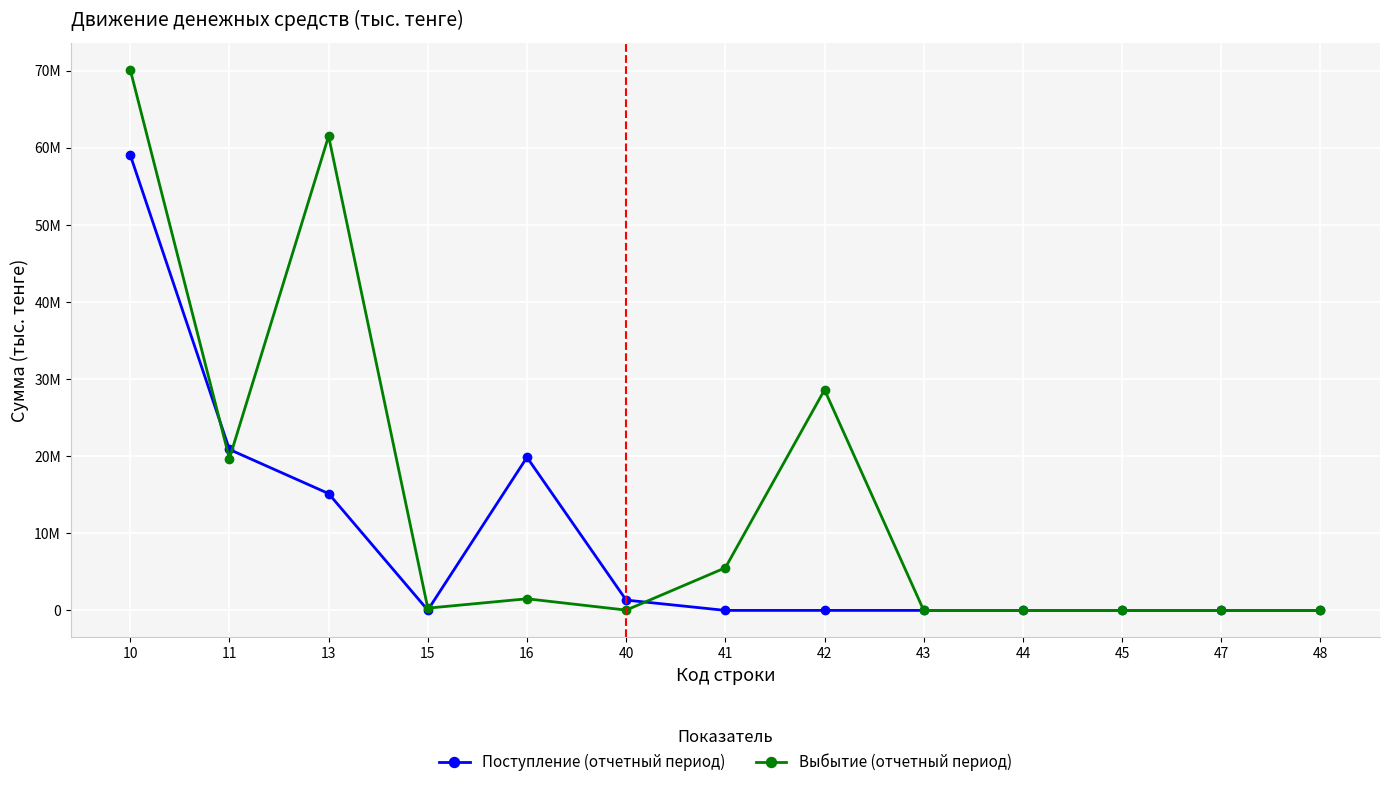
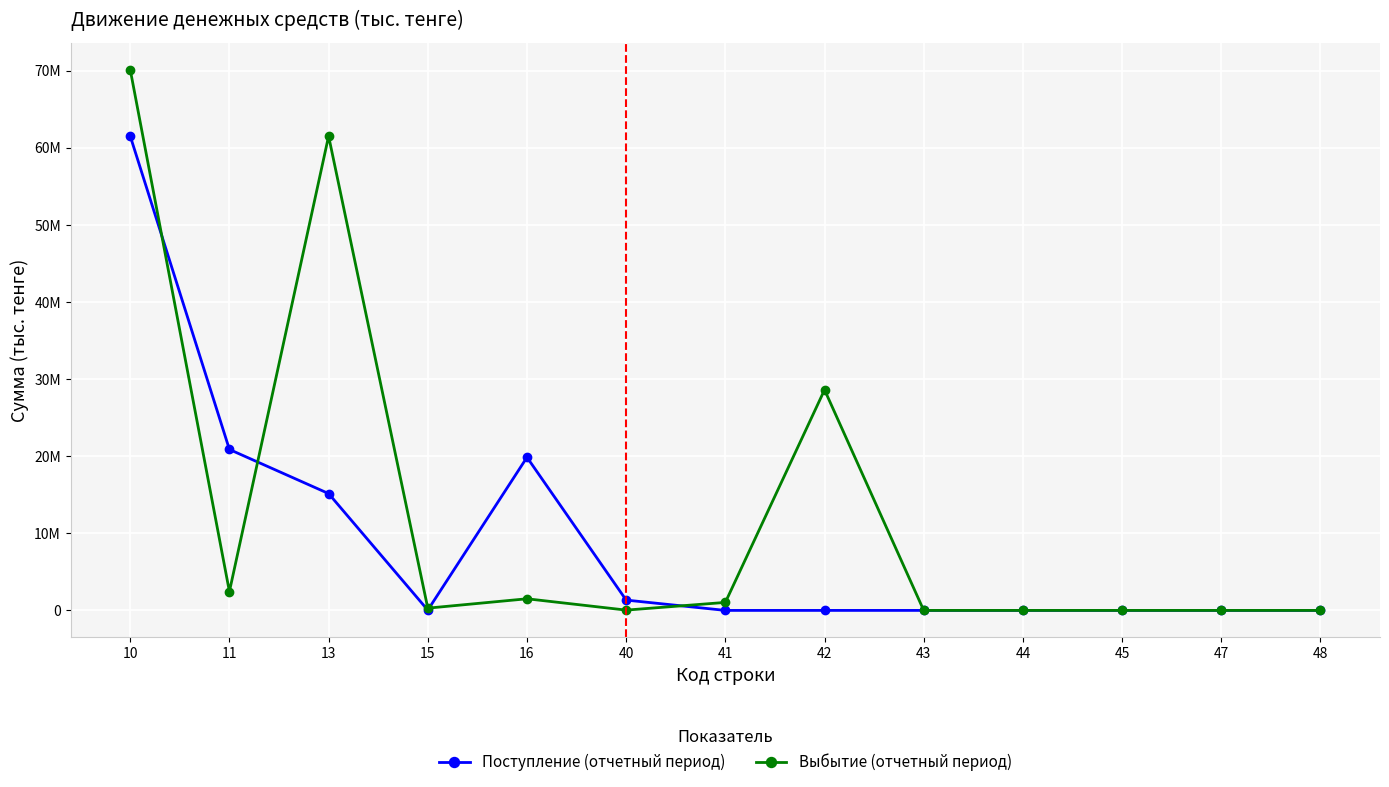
  {
    "Поступление (отчетный период)": {
-     "10": 59000000,
+     "10": 62000000,
      "11": 21000000,
      "13": 15000000,
      "16": 20000000,
      "40": 1000000,
      "41": 0,
      "42": 0
    },
    "Выбытие (отчетный период)": {
      "10": 70000000,
-     "11": 20000000,
+     "11": 2000000,
      "13": 62000000,
      "16": 2000000,
      "40": 0,
-     "41": 6000000,
+     "41": 1000000,
      "42": 29000000
    }
  }
